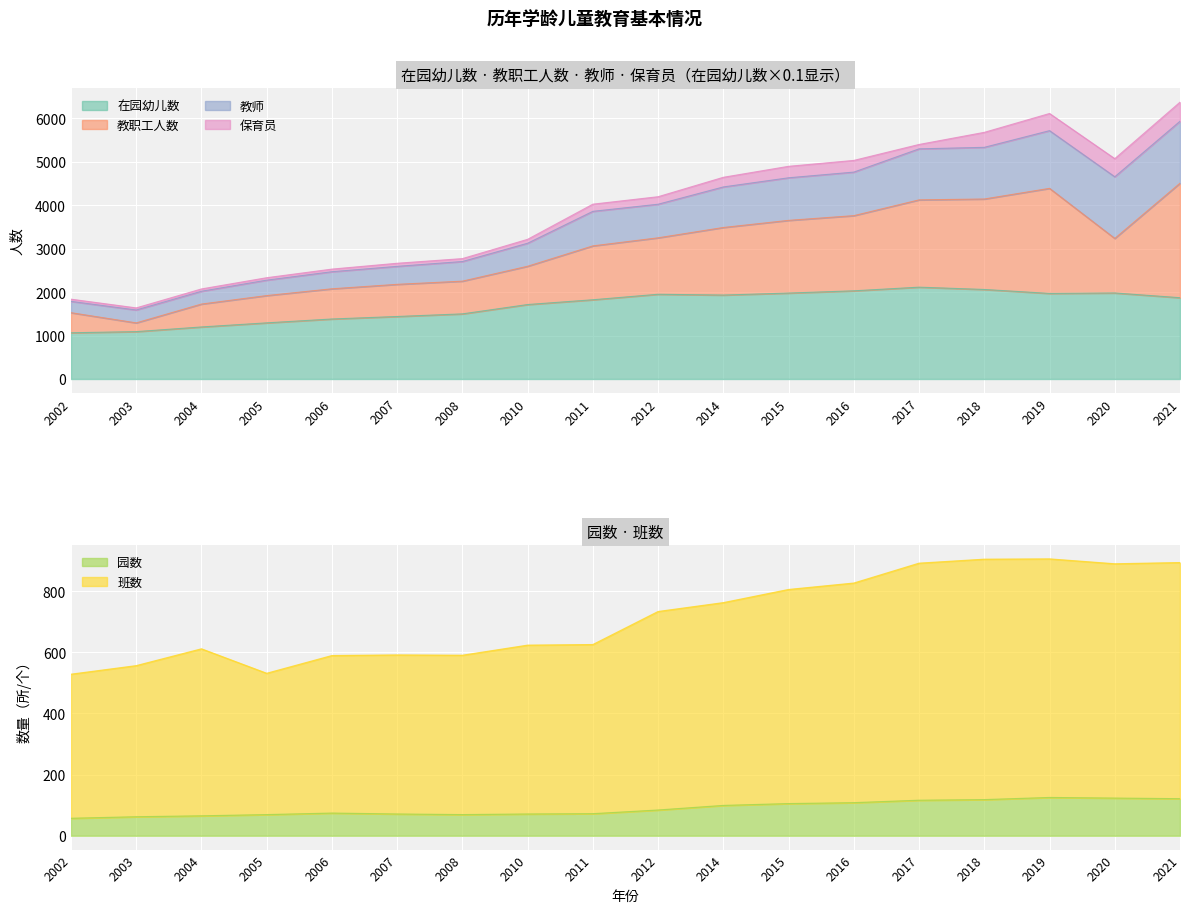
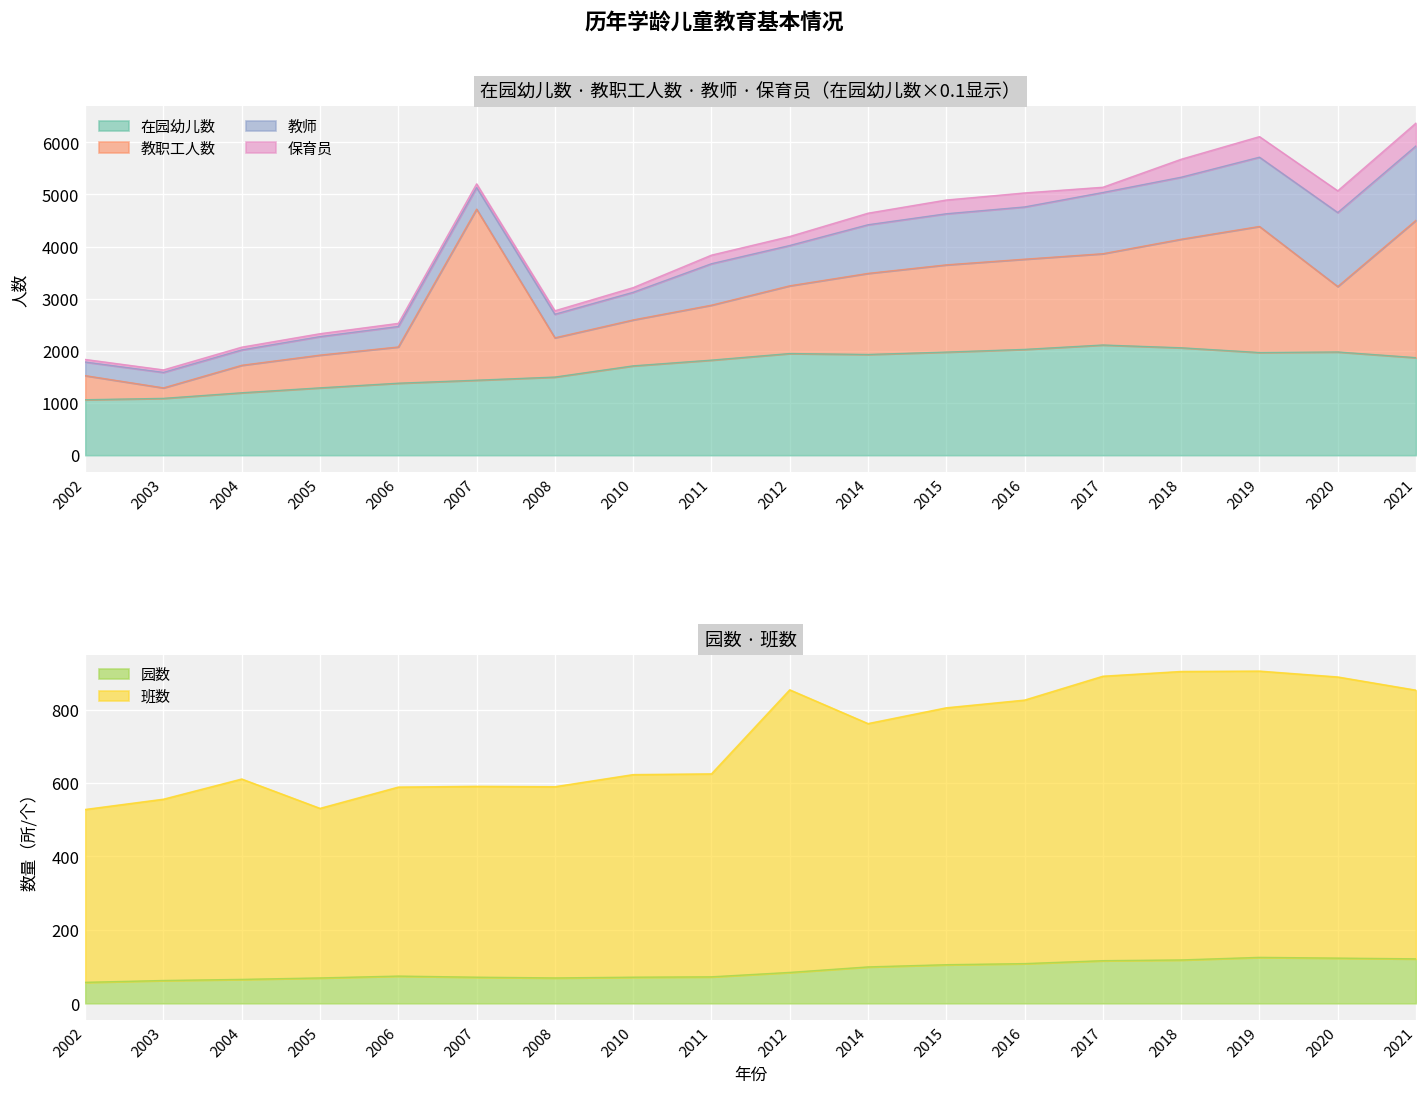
  {
    "在园幼儿数 · 教职工人数 · 教师 · 保育员（在园幼儿数×0.1显示）": {
      "教职工人数": {
        "2002": 500,
        "2003": 200,
        "2004": 500,
        "2005": 600,
        "2006": 700,
-       "2007": 700,
+       "2007": 3300,
        "2008": 800,
        "2010": 900,
-       "2011": 1200,
+       "2011": 1100,
        "2012": 1300,
        "2014": 1600,
        "2015": 1700,
        "2016": 1700,
-       "2017": 2000,
+       "2017": 1800,
        "2018": 2100,
        "2019": 2400,
        "2020": 1300,
        "2021": 2600
      },
      "保育员": {
        "2006": 100,
        "2007": 100,
        "2008": 100,
        "2010": 100,
        "2011": 200,
        "2012": 200,
        "2014": 200,
        "2015": 300,
        "2016": 300,
        "2017": 100,
        "2018": 300,
        "2019": 400,
        "2020": 400,
        "2021": 400
      }
    },
    "园数 · 班数": {
      "园数": {
        "2002": 60,
        "2003": 60,
        "2004": 70,
        "2005": 70,
        "2006": 70,
        "2007": 70,
        "2008": 70,
        "2010": 70,
        "2011": 70,
        "2012": 80,
        "2014": 100,
        "2015": 110,
        "2016": 110,
        "2017": 120,
        "2018": 120,
        "2019": 130,
        "2020": 120,
        "2021": 120
      },
      "班数": {
        "2002": 470,
        "2003": 490,
        "2004": 550,
        "2005": 460,
        "2006": 520,
        "2007": 520,
        "2008": 520,
        "2010": 550,
        "2011": 550,
-       "2012": 650,
+       "2012": 770,
        "2014": 660,
        "2015": 700,
        "2016": 720,
        "2017": 780,
        "2018": 790,
        "2019": 780,
        "2020": 770,
-       "2021": 770
+       "2021": 730
      }
    }
  }
